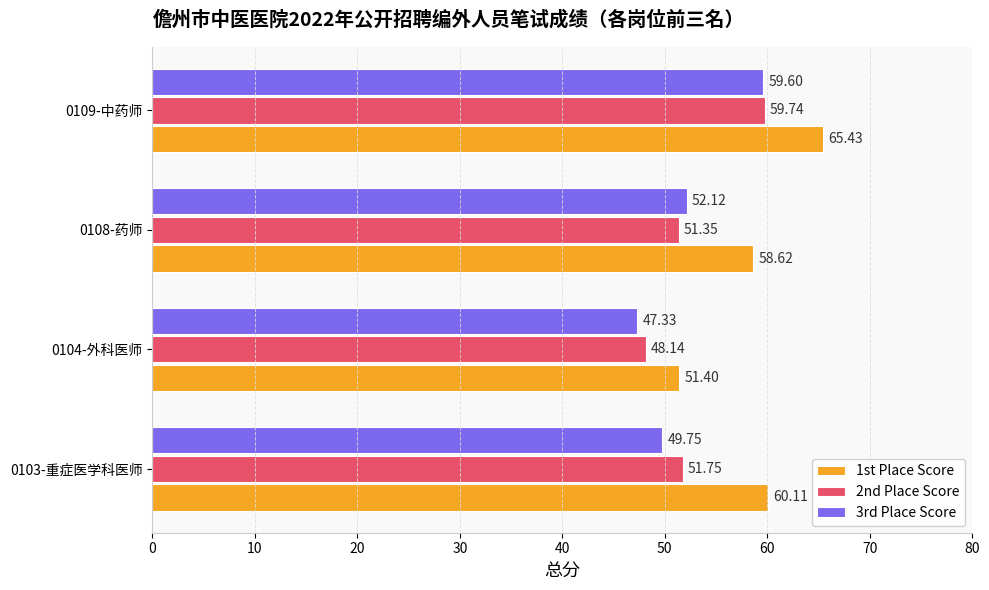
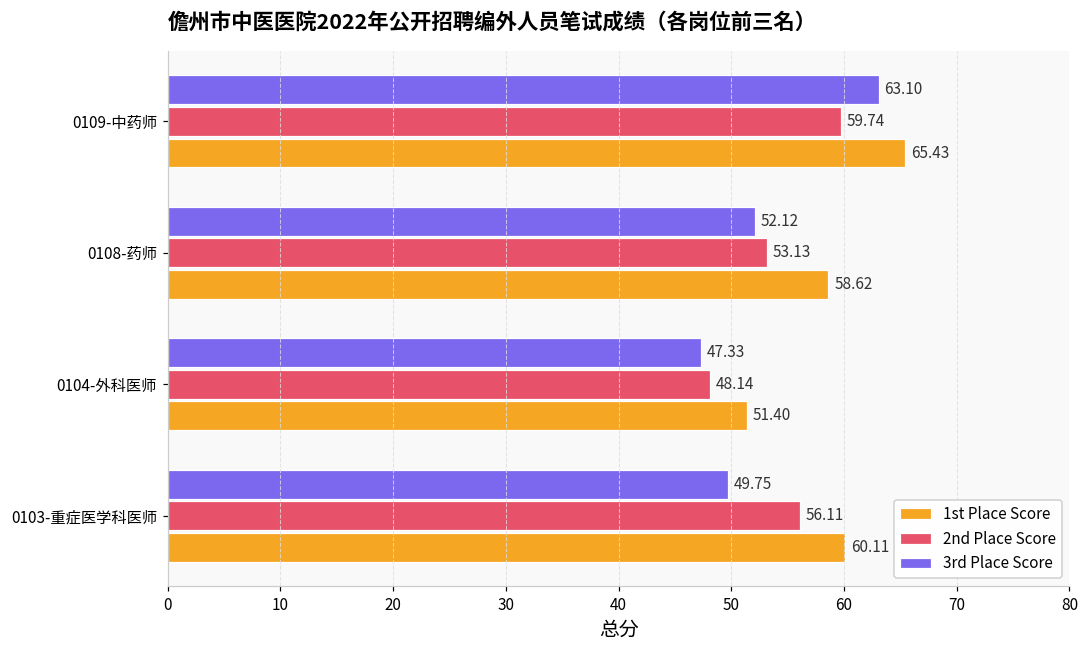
  {
    "1st Place Score": {
      "0109-中药师": 65.43,
      "0108-药师": 58.62,
      "0104-外科医师": 51.40,
      "0103-重症医学科医师": 60.11
    },
    "2nd Place Score": {
      "0109-中药师": 59.74,
-     "0108-药师": 51.35,
+     "0108-药师": 53.13,
      "0104-外科医师": 48.14,
-     "0103-重症医学科医师": 51.75
+     "0103-重症医学科医师": 56.11
    },
    "3rd Place Score": {
-     "0109-中药师": 59.60,
+     "0109-中药师": 63.10,
      "0108-药师": 52.12,
      "0104-外科医师": 47.33,
      "0103-重症医学科医师": 49.75
    }
  }
